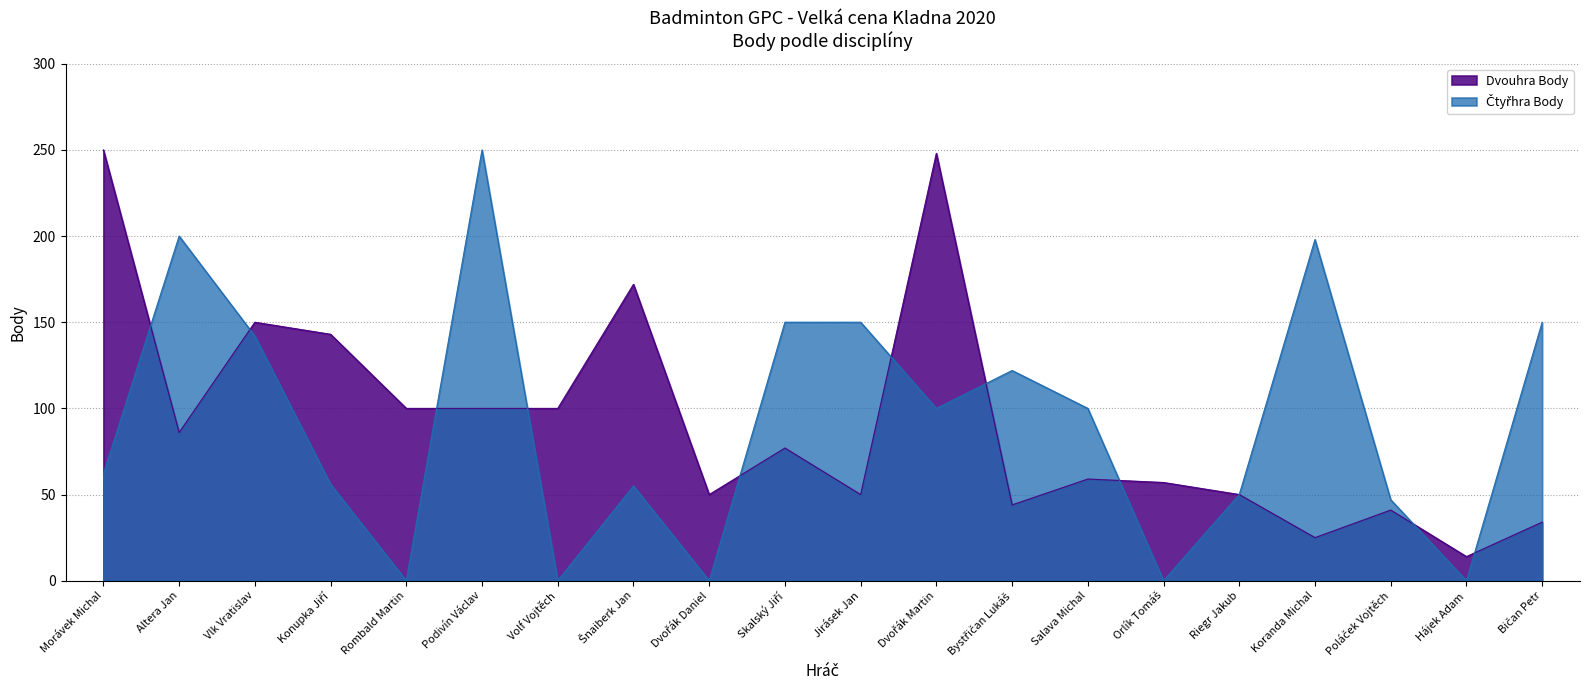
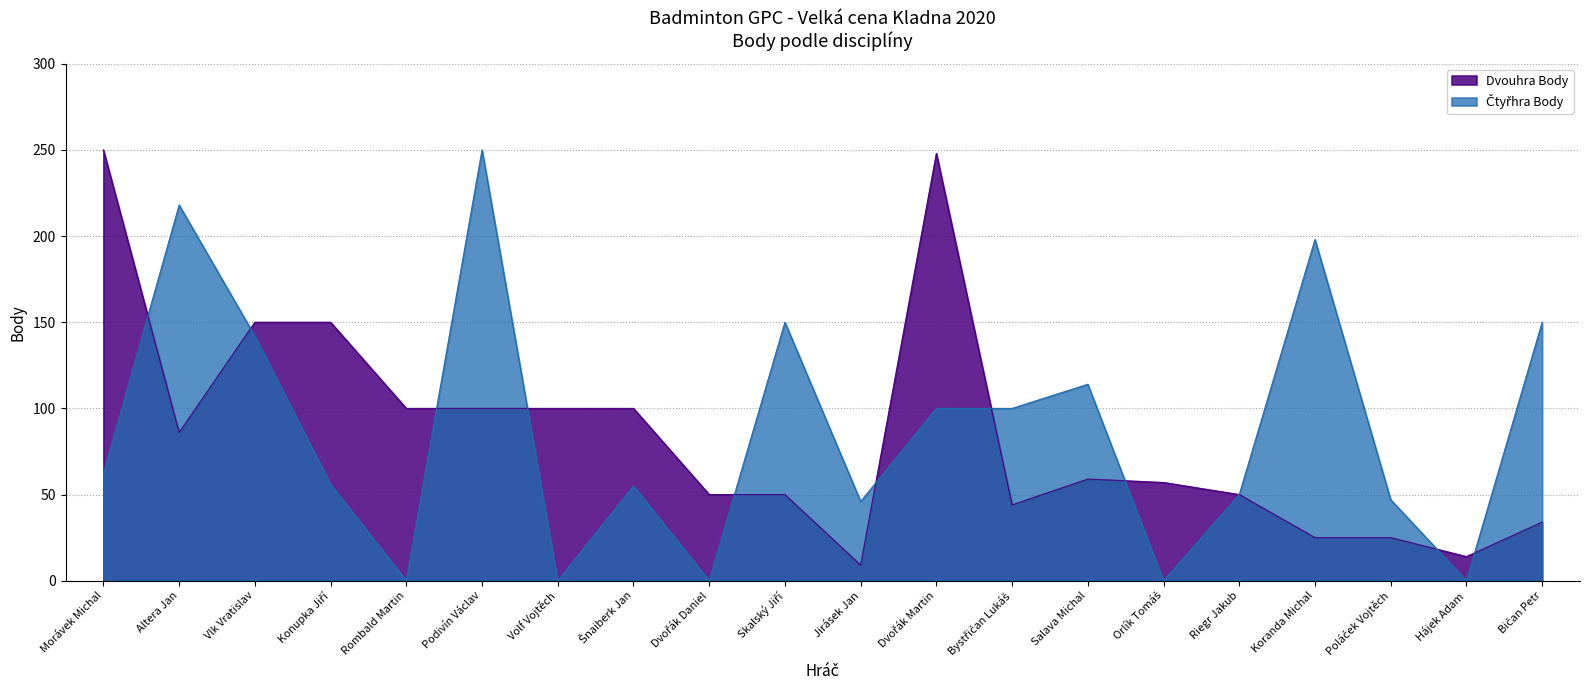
  {
    "Dvouhra Body": {
      "Morávek Michal": 250,
      "Altera Jan": 86,
      "Vlk Vratislav": 150,
-     "Konupka Jiří": 143,
+     "Konupka Jiří": 150,
      "Rombald Martin": 100,
      "Podivín Václav": 100,
      "Volf Vojtěch": 100,
-     "Šnaiberk Jan": 172,
+     "Šnaiberk Jan": 100,
      "Dvořák Daniel": 50,
-     "Skalský Jiří": 77,
-     "Jirásek Jan": 50,
+     "Skalský Jiří": 50,
+     "Jirásek Jan": 9,
      "Dvořák Martin": 248,
      "Bystřičan Lukáš": 44,
      "Salava Michal": 59,
      "Orlík Tomáš": 57,
      "Koranda Michal": 25,
-     "Poláček Vojtěch": 41,
+     "Poláček Vojtěch": 25,
      "Hájek Adam": 14,
      "Bičan Petr": 34
    },
    "Čtyřhra Body": {
      "Morávek Michal": 62,
-     "Altera Jan": 200,
+     "Altera Jan": 218,
      "Vlk Vratislav": 142,
      "Konupka Jiří": 56,
      "Rombald Martin": 0,
      "Podivín Václav": 250,
      "Volf Vojtěch": 0,
      "Šnaiberk Jan": 55,
      "Dvořák Daniel": 0,
      "Skalský Jiří": 150,
-     "Jirásek Jan": 150,
+     "Jirásek Jan": 46,
      "Dvořák Martin": 100,
-     "Bystřičan Lukáš": 122,
-     "Salava Michal": 100,
+     "Bystřičan Lukáš": 100,
+     "Salava Michal": 114,
      "Orlík Tomáš": 0,
      "Koranda Michal": 198,
      "Poláček Vojtěch": 47,
      "Hájek Adam": 0,
      "Bičan Petr": 150
    }
  }
